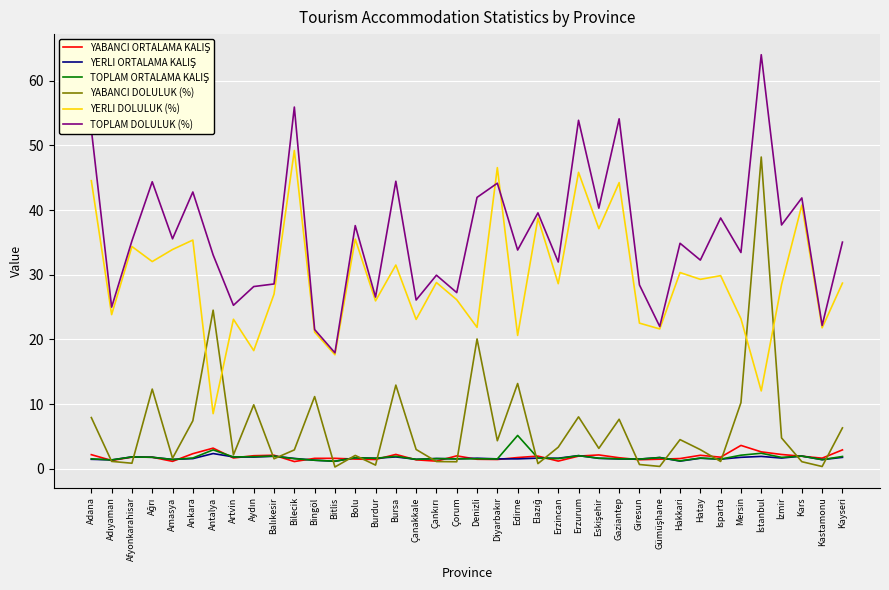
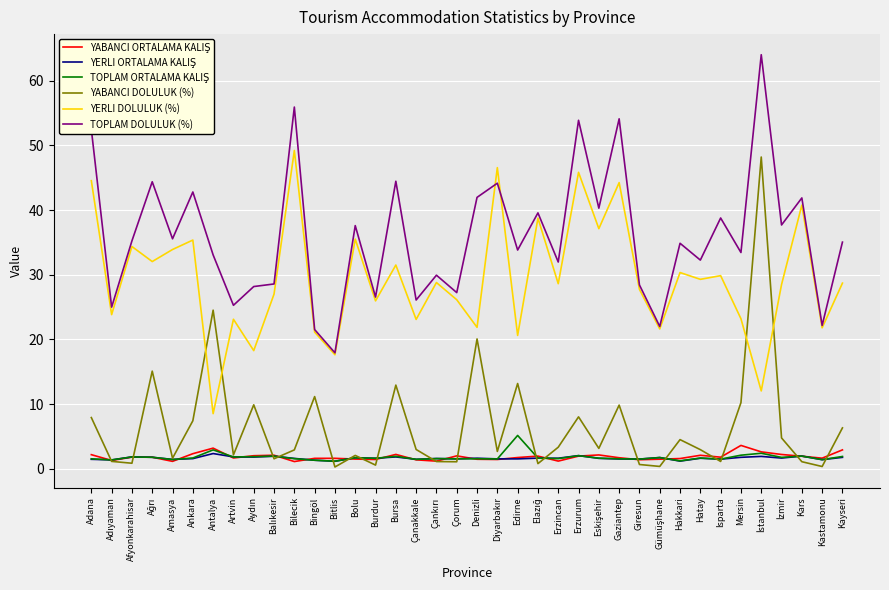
  {
    "YABANCI ORTALAMA KALIŞ": {
      "Adana": 2,
      "Ankara": 2,
      "Bilecik": 1,
      "Bitlis": 2,
      "Çorum": 2,
      "Eskişehir": 2,
      "Hatay": 2,
      "Mersin": 4,
      "İzmir": 2,
      "Kayseri": 3
    },
    "YERLI ORTALAMA KALIŞ": {
      "Antalya": 2,
      "İstanbul": 2
    },
    "TOPLAM ORTALAMA KALIŞ": {
      "Edirne": 5
    },
    "YABANCI DOLULUK (%)": {
      "Adana": 8,
      "Afyonkarahisar": 1,
-     "Ağrı": 12,
+     "Ağrı": 15,
      "Ankara": 7,
      "Antalya": 25,
      "Aydın": 10,
      "Balıkesir": 2,
      "Bilecik": 3,
      "Bingöl": 11,
      "Bitlis": 0,
      "Burdur": 1,
      "Bursa": 13,
      "Çanakkale": 3,
      "Çorum": 1,
      "Denizli": 20,
-     "Diyarbakır": 4,
+     "Diyarbakır": 3,
      "Edirne": 13,
      "Elazığ": 1,
      "Erzincan": 3,
      "Erzurum": 8,
      "Eskişehir": 3,
-     "Gaziantep": 8,
+     "Gaziantep": 10,
      "Giresun": 1,
      "Gümüşhane": 0,
      "Hakkari": 5,
      "Hatay": 3,
      "Mersin": 10,
      "İstanbul": 48,
      "İzmir": 5,
      "Kars": 1,
      "Kastamonu": 0,
      "Kayseri": 6
    },
    "YERLI DOLULUK (%)": {
      "Adana": 45,
      "Adıyaman": 24,
      "Afyonkarahisar": 34,
      "Ağrı": 32,
      "Amasya": 34,
      "Ankara": 35,
      "Antalya": 9,
      "Artvin": 23,
      "Aydın": 18,
      "Balıkesir": 27,
      "Bilecik": 49,
      "Bolu": 36,
      "Burdur": 26,
      "Bursa": 32,
      "Çanakkale": 23,
      "Çankırı": 29,
      "Çorum": 26,
      "Denizli": 22,
      "Diyarbakır": 47,
      "Edirne": 21,
      "Elazığ": 39,
      "Erzincan": 29,
      "Erzurum": 46,
      "Eskişehir": 37,
      "Gaziantep": 44,
-     "Giresun": 23,
+     "Giresun": 28,
      "Hakkari": 30,
      "Hatay": 29,
      "Isparta": 30,
      "Mersin": 23,
      "İstanbul": 12,
      "İzmir": 28,
      "Kars": 41,
      "Kayseri": 29
    },
    "TOPLAM DOLULUK (%)": {
      "Adıyaman": 25,
      "Afyonkarahisar": 35,
      "Ağrı": 44,
      "Amasya": 36,
      "Ankara": 43,
      "Antalya": 33,
      "Artvin": 25,
      "Aydın": 28,
      "Balıkesir": 29,
      "Bilecik": 56,
      "Bolu": 38,
      "Burdur": 27,
      "Bursa": 44,
      "Çanakkale": 26,
      "Çankırı": 30,
      "Çorum": 27,
      "Denizli": 42,
      "Diyarbakır": 44,
      "Edirne": 34,
      "Elazığ": 40,
      "Erzincan": 32,
      "Erzurum": 54,
      "Eskişehir": 40,
      "Gaziantep": 54,
      "Giresun": 28,
      "Hakkari": 35,
      "Hatay": 32,
      "Isparta": 39,
      "Mersin": 33,
      "İstanbul": 64,
      "İzmir": 38,
      "Kars": 42,
      "Kayseri": 35
    }
  }
